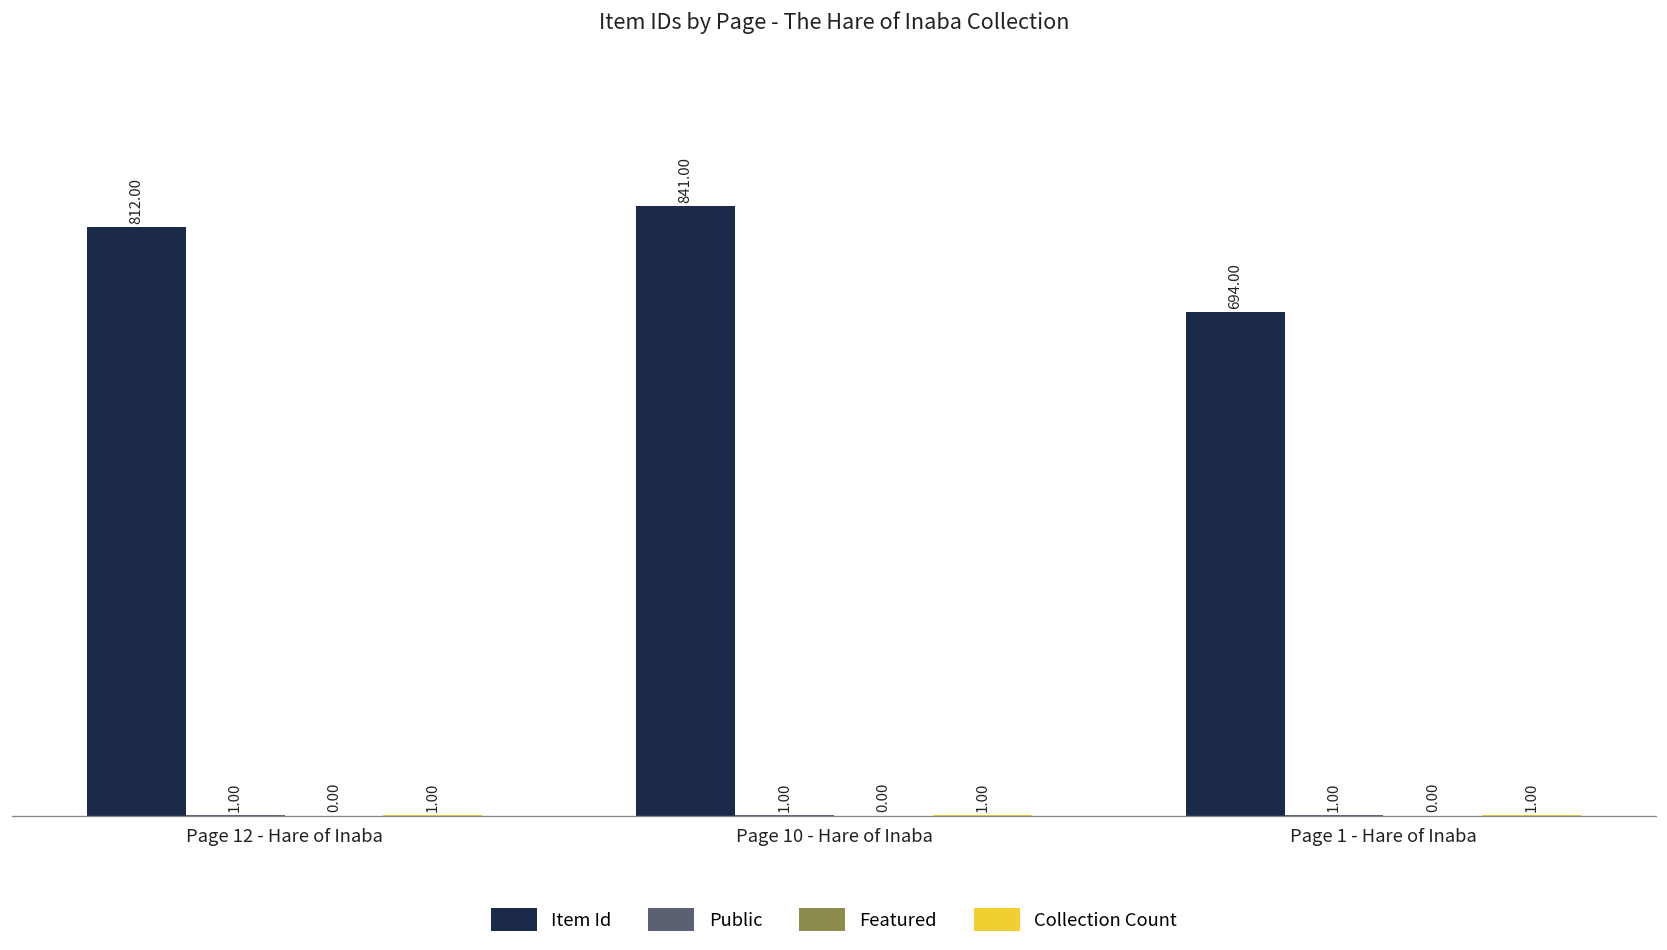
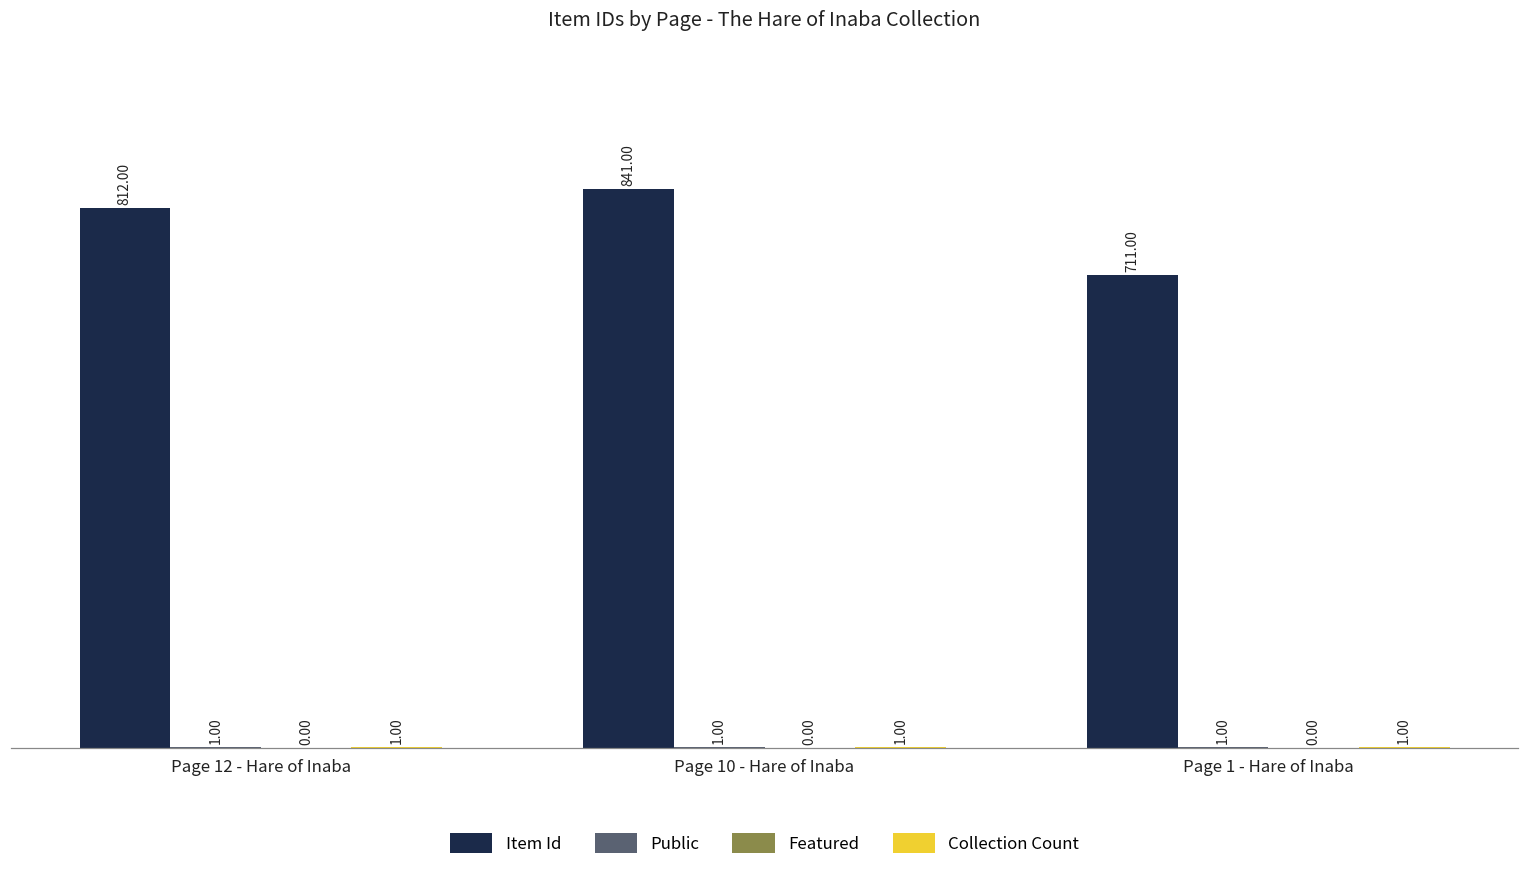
  {
    "Item Id": {
      "Page 12 - Hare of Inaba": 812.00,
      "Page 10 - Hare of Inaba": 841.00,
-     "Page 1 - Hare of Inaba": 694.00
+     "Page 1 - Hare of Inaba": 711.00
    },
    "Public": {
      "Page 12 - Hare of Inaba": 1.00,
      "Page 10 - Hare of Inaba": 1.00,
      "Page 1 - Hare of Inaba": 1.00
    },
    "Featured": {
      "Page 12 - Hare of Inaba": 0.00,
      "Page 10 - Hare of Inaba": 0.00,
      "Page 1 - Hare of Inaba": 0.00
    },
    "Collection Count": {
      "Page 12 - Hare of Inaba": 1.00,
      "Page 10 - Hare of Inaba": 1.00,
      "Page 1 - Hare of Inaba": 1.00
    }
  }
